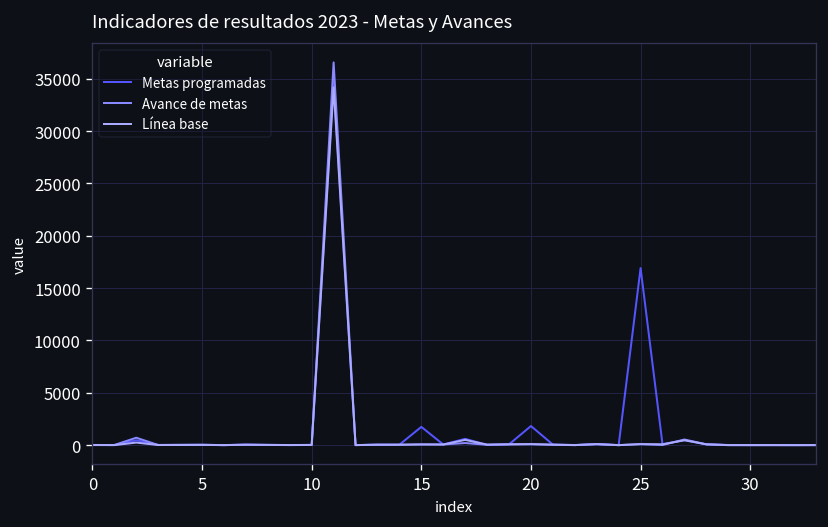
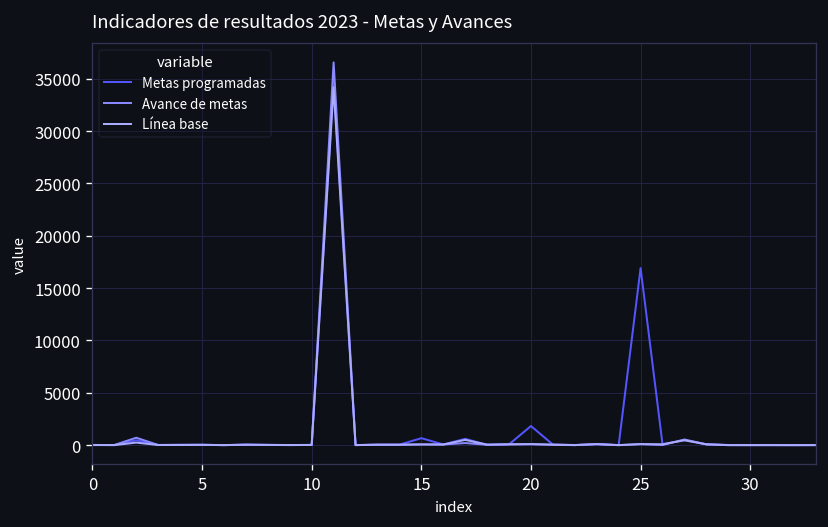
  {
    "Metas programadas": {
-     "15": 2000,
+     "15": 1000,
      "20": 2000,
      "25": 17000
    }
  }
